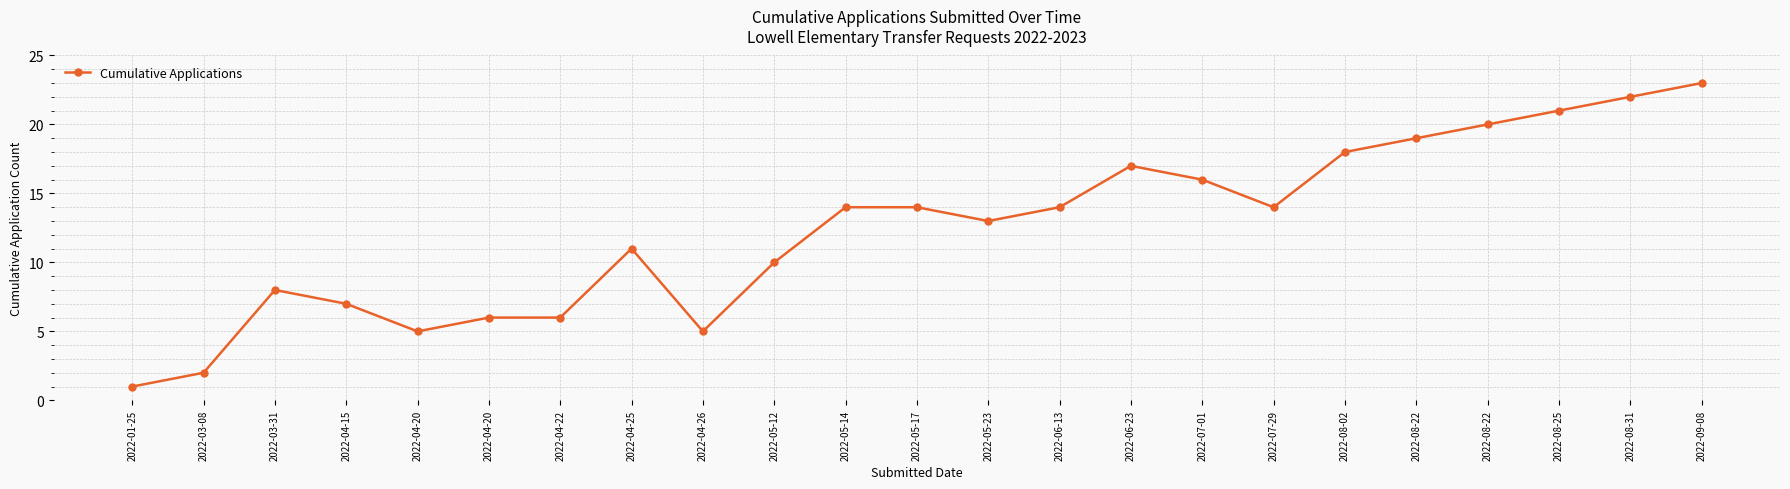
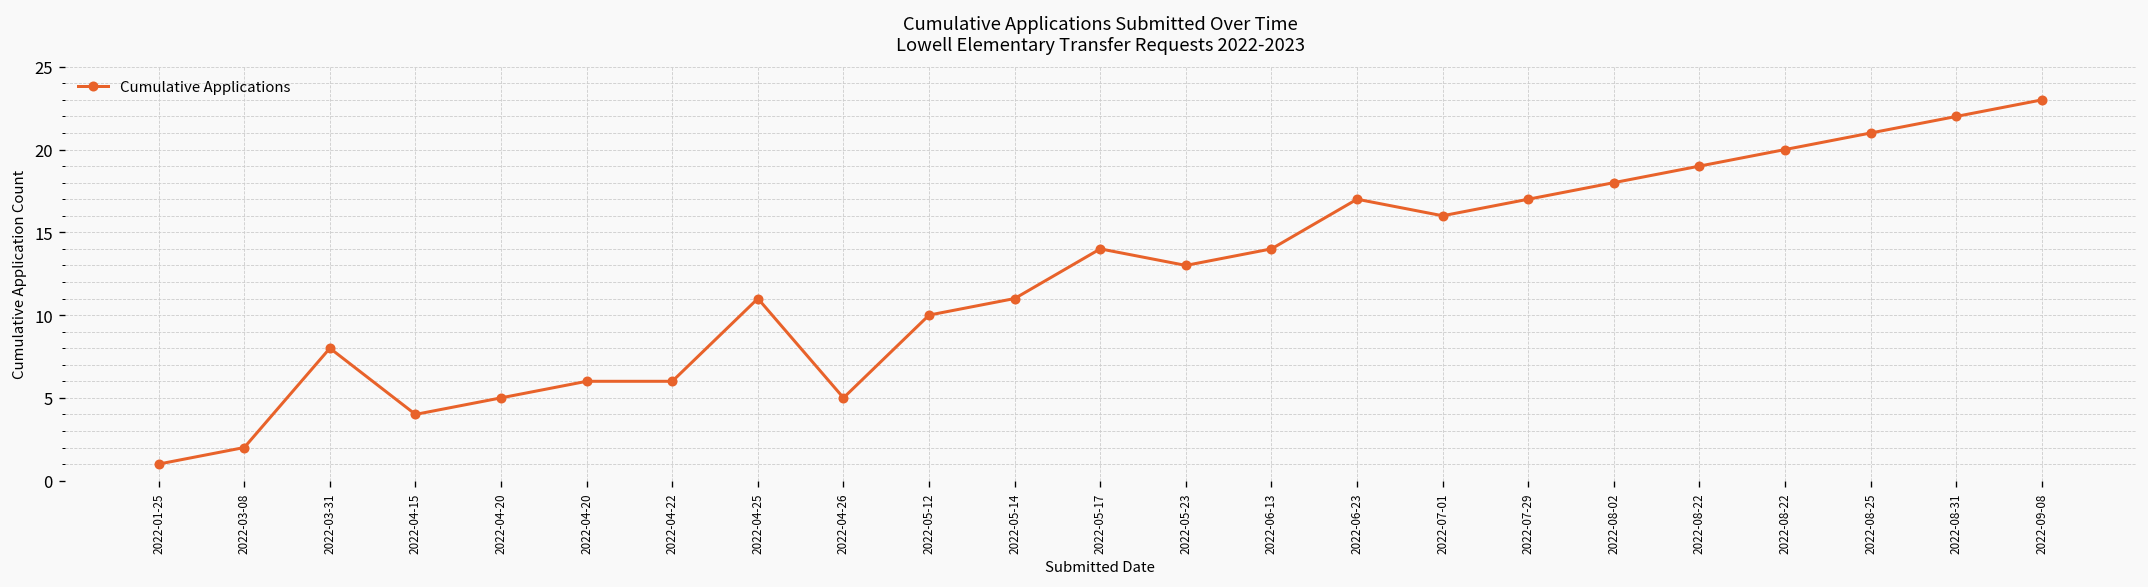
  {
    "2022-01-25": 1,
    "2022-03-08": 2,
    "2022-03-31": 8,
-   "2022-04-15": 7,
+   "2022-04-15": 4,
    "2022-04-22": 6,
    "2022-04-25": 11,
    "2022-04-26": 5,
    "2022-05-12": 10,
-   "2022-05-14": 14,
+   "2022-05-14": 11,
    "2022-05-17": 14,
    "2022-05-23": 13,
    "2022-06-13": 14,
    "2022-06-23": 17,
    "2022-07-01": 16,
-   "2022-07-29": 14,
+   "2022-07-29": 17,
    "2022-08-02": 18,
    "2022-08-25": 21,
    "2022-08-31": 22,
    "2022-09-08": 23
  }
